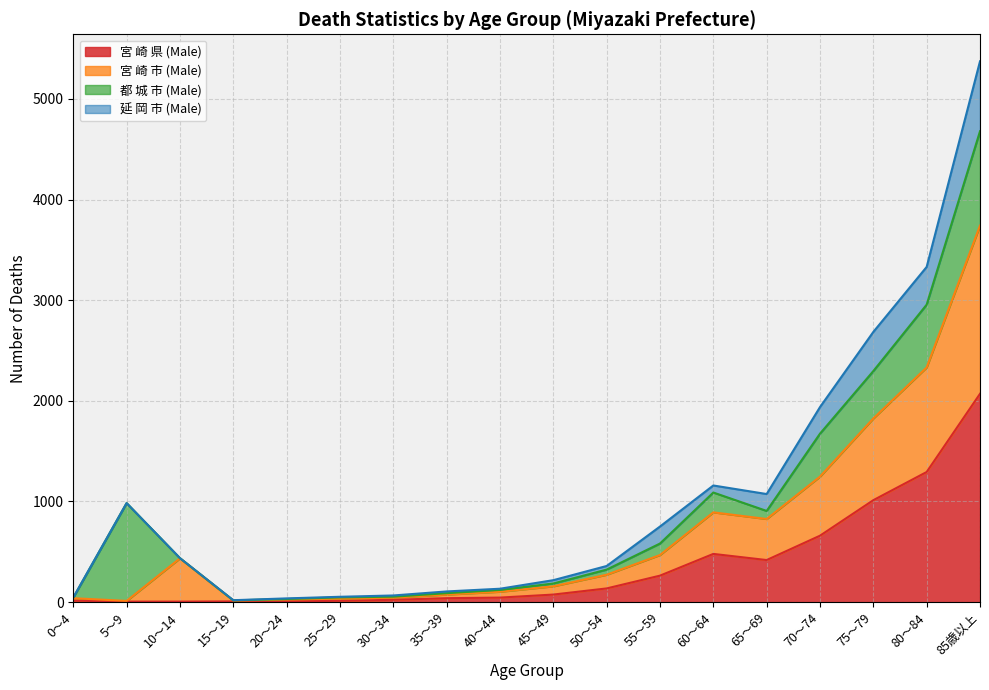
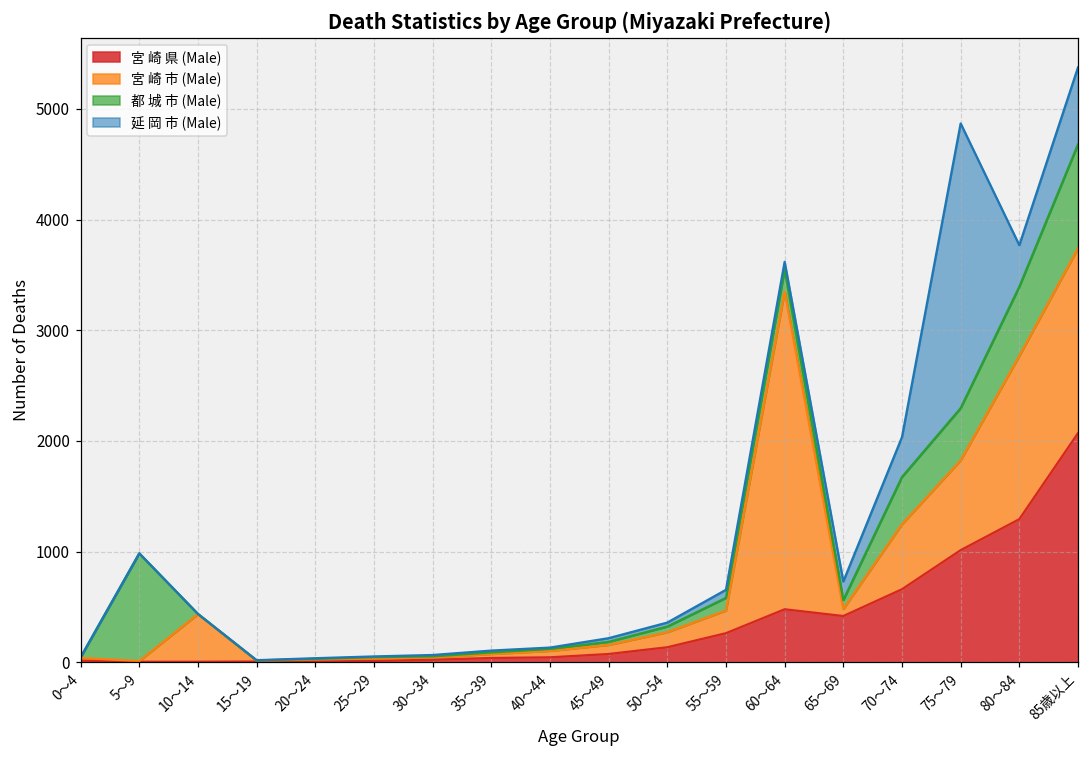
  {
    "宮 崎 県 (Male)": {
      "10～14": 10,
      "35～39": 40,
      "40～44": 50,
      "45～49": 80,
      "50～54": 140,
      "55～59": 260,
      "60～64": 480,
      "65～69": 420,
      "70～74": 660,
      "75～79": 1010,
      "80～84": 1290,
      "85歳以上": 2070
    },
    "宮 崎 市 (Male)": {
      "45～49": 80,
      "50～54": 140,
      "55～59": 210,
-     "60～64": 410,
-     "65～69": 410,
+     "60～64": 2870,
+     "65～69": 60,
      "70～74": 590,
      "75～79": 810,
-     "80～84": 1040,
+     "80～84": 1480,
      "85歳以上": 1670
    },
    "都 城 市 (Male)": {
      "45～49": 30,
      "50～54": 50,
      "55～59": 110,
      "60～64": 200,
      "65～69": 80,
      "70～74": 430,
      "75～79": 470,
      "80～84": 620,
      "85歳以上": 940
    },
    "延 岡 市 (Male)": {
      "45～49": 30,
      "50～54": 40,
-     "55～59": 170,
+     "55～59": 70,
      "60～64": 70,
      "65～69": 170,
-     "70～74": 260,
-     "75～79": 390,
+     "70～74": 360,
+     "75～79": 2570,
      "80～84": 380,
      "85歳以上": 700
    }
  }
